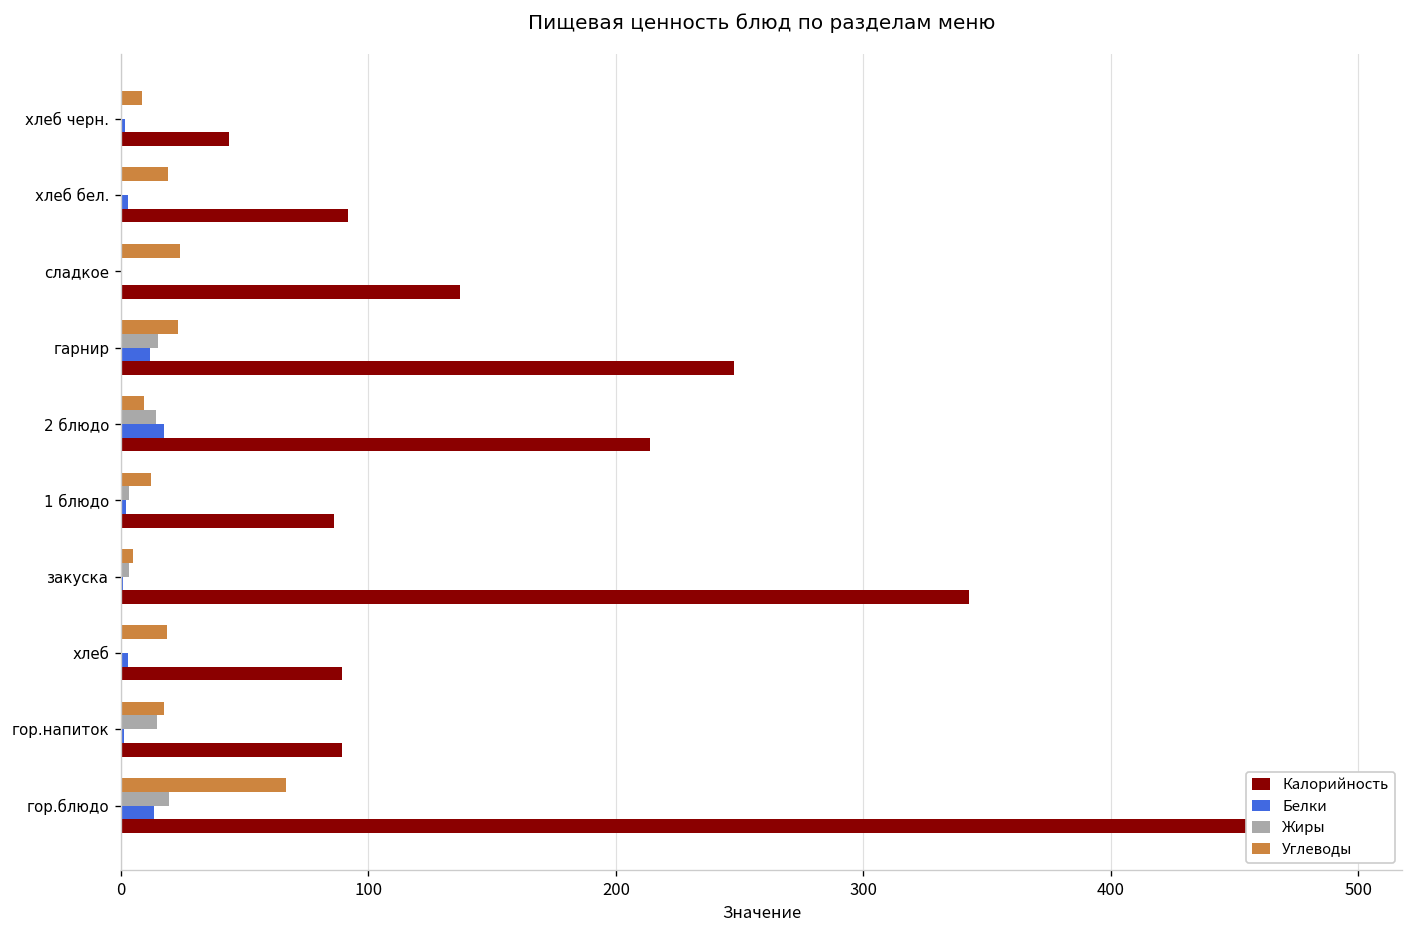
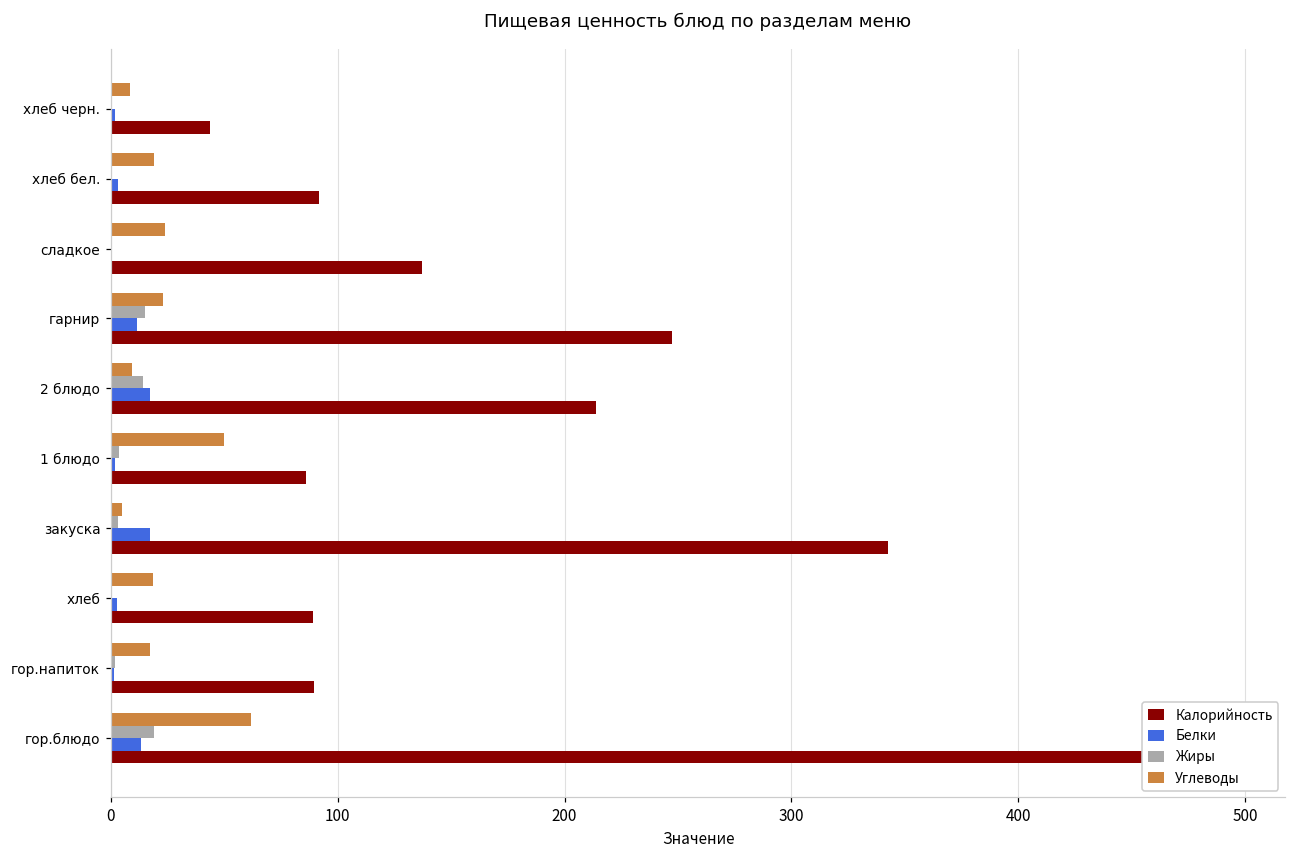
  {
    "Калорийность": {
      "хлеб черн.": 44,
      "хлеб бел.": 92,
      "сладкое": 137,
      "гарнир": 248,
      "2 блюдо": 214,
      "1 блюдо": 86,
      "закуска": 343,
      "хлеб": 89,
      "гор.напиток": 89
    },
    "Белки": {
      "хлеб черн.": 2,
      "хлеб бел.": 3,
      "гарнир": 12,
      "2 блюдо": 17,
      "1 блюдо": 2,
-     "закуска": 1,
+     "закуска": 17,
      "хлеб": 3,
      "гор.напиток": 1,
      "гор.блюдо": 13
    },
    "Жиры": {
      "гарнир": 15,
      "2 блюдо": 14,
      "1 блюдо": 3,
      "закуска": 3,
-     "гор.напиток": 15,
+     "гор.напиток": 2,
      "гор.блюдо": 19
    },
    "Углеводы": {
      "хлеб черн.": 8,
      "хлеб бел.": 19,
      "сладкое": 24,
      "гарнир": 23,
      "2 блюдо": 9,
-     "1 блюдо": 12,
+     "1 блюдо": 50,
      "закуска": 5,
      "хлеб": 19,
      "гор.напиток": 17,
-     "гор.блюдо": 67
+     "гор.блюдо": 62
    }
  }
